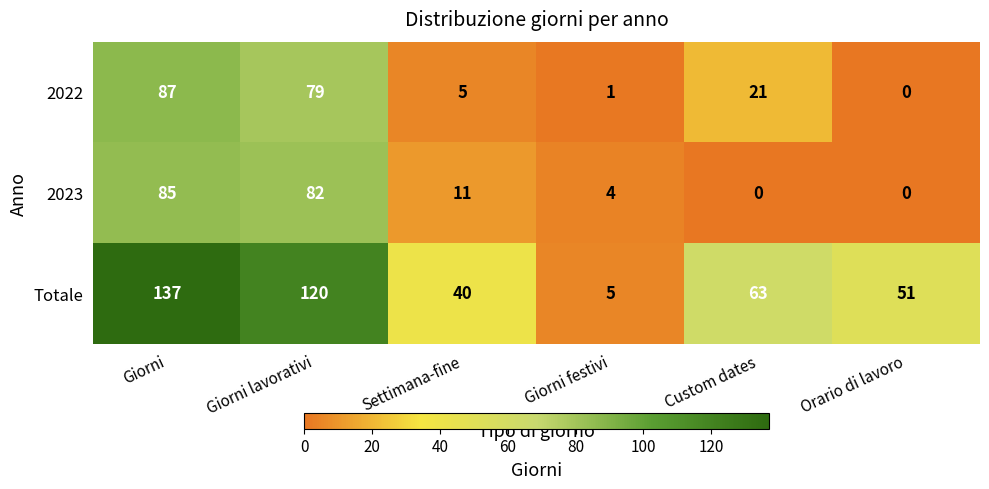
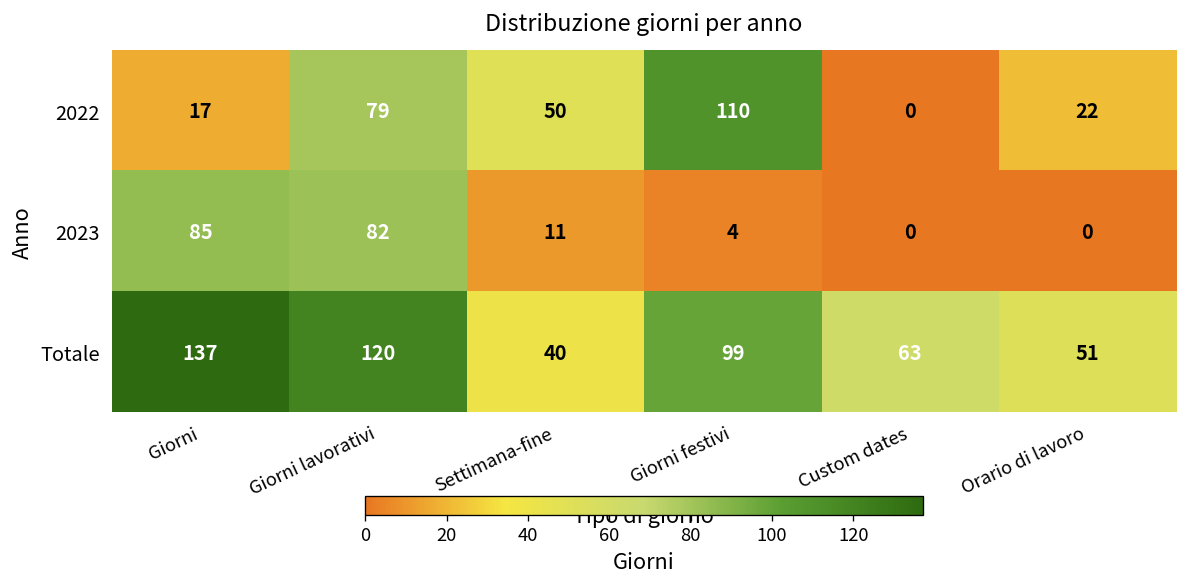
  {
    "2022": {
-     "Giorni": 87,
+     "Giorni": 17,
      "Giorni lavorativi": 79,
-     "Settimana-fine": 5,
-     "Giorni festivi": 1,
-     "Custom dates": 21,
-     "Orario di lavoro": 0
+     "Settimana-fine": 50,
+     "Giorni festivi": 110,
+     "Custom dates": 0,
+     "Orario di lavoro": 22
    },
    "2023": {
      "Giorni": 85,
      "Giorni lavorativi": 82,
      "Settimana-fine": 11,
      "Giorni festivi": 4,
      "Custom dates": 0,
      "Orario di lavoro": 0
    },
    "Totale": {
      "Giorni": 137,
      "Giorni lavorativi": 120,
      "Settimana-fine": 40,
-     "Giorni festivi": 5,
+     "Giorni festivi": 99,
      "Custom dates": 63,
      "Orario di lavoro": 51
    }
  }
